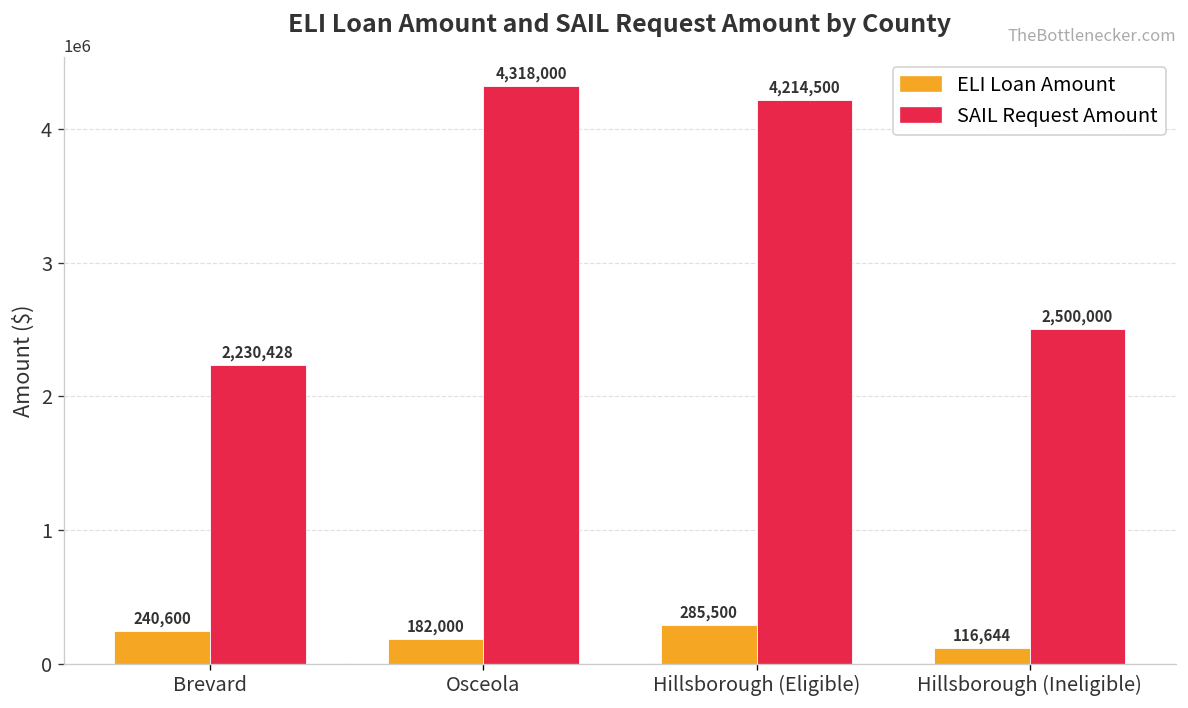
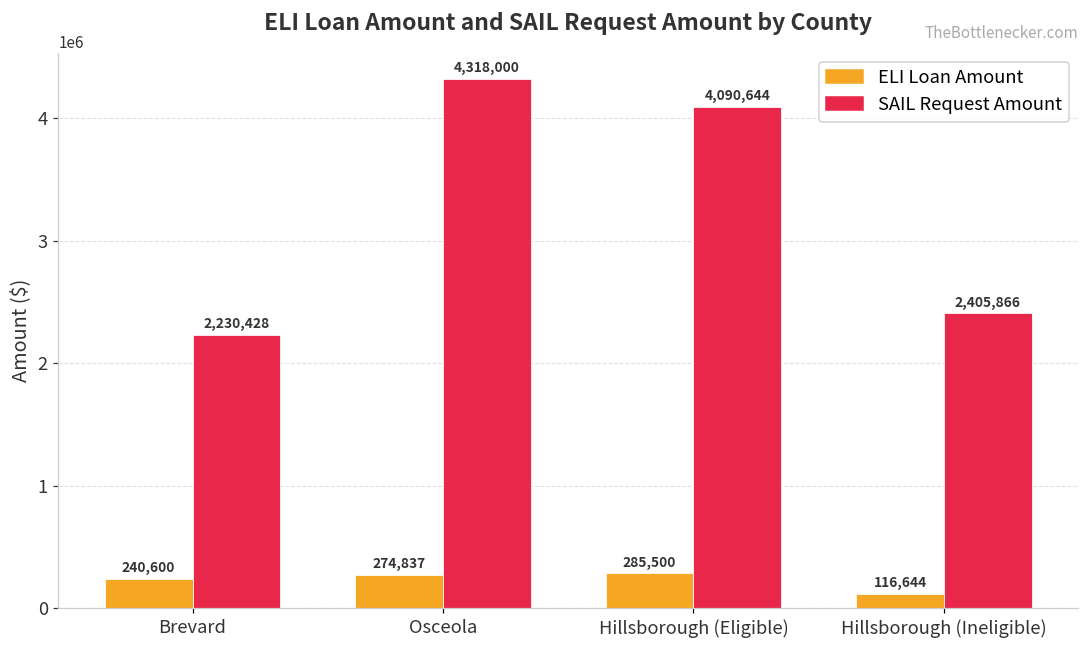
  {
    "ELI Loan Amount": {
      "Brevard": "240,600",
-     "Osceola": "182,000",
+     "Osceola": "274,837",
      "Hillsborough (Eligible)": "285,500",
      "Hillsborough (Ineligible)": "116,644"
    },
    "SAIL Request Amount": {
      "Brevard": "2,230,428",
      "Osceola": "4,318,000",
-     "Hillsborough (Eligible)": "4,214,500",
-     "Hillsborough (Ineligible)": "2,500,000"
+     "Hillsborough (Eligible)": "4,090,644",
+     "Hillsborough (Ineligible)": "2,405,866"
    }
  }
